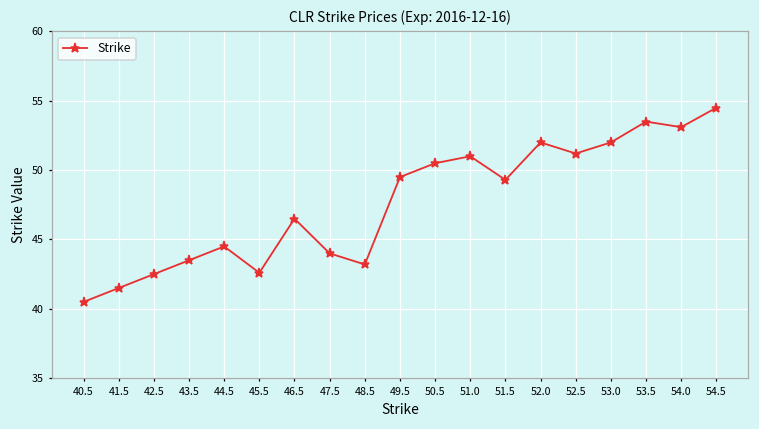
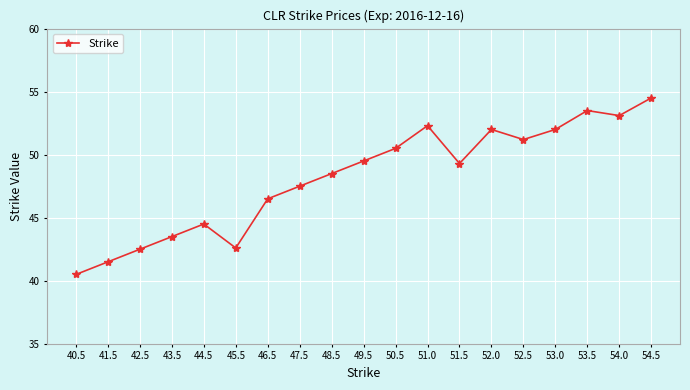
  {
    "40.5": 40.5,
    "41.5": 41.5,
    "42.5": 42.5,
    "43.5": 43.5,
    "44.5": 44.5,
    "45.5": 42.6,
    "46.5": 46.5,
-   "47.5": 44.0,
-   "48.5": 43.2,
+   "47.5": 47.5,
+   "48.5": 48.5,
    "49.5": 49.5,
    "50.5": 50.5,
-   "51.0": 51.0,
+   "51.0": 52.3,
    "51.5": 49.3,
    "52.0": 52.0,
    "52.5": 51.2,
    "53.0": 52.0,
    "53.5": 53.5,
    "54.0": 53.1,
    "54.5": 54.5
  }
